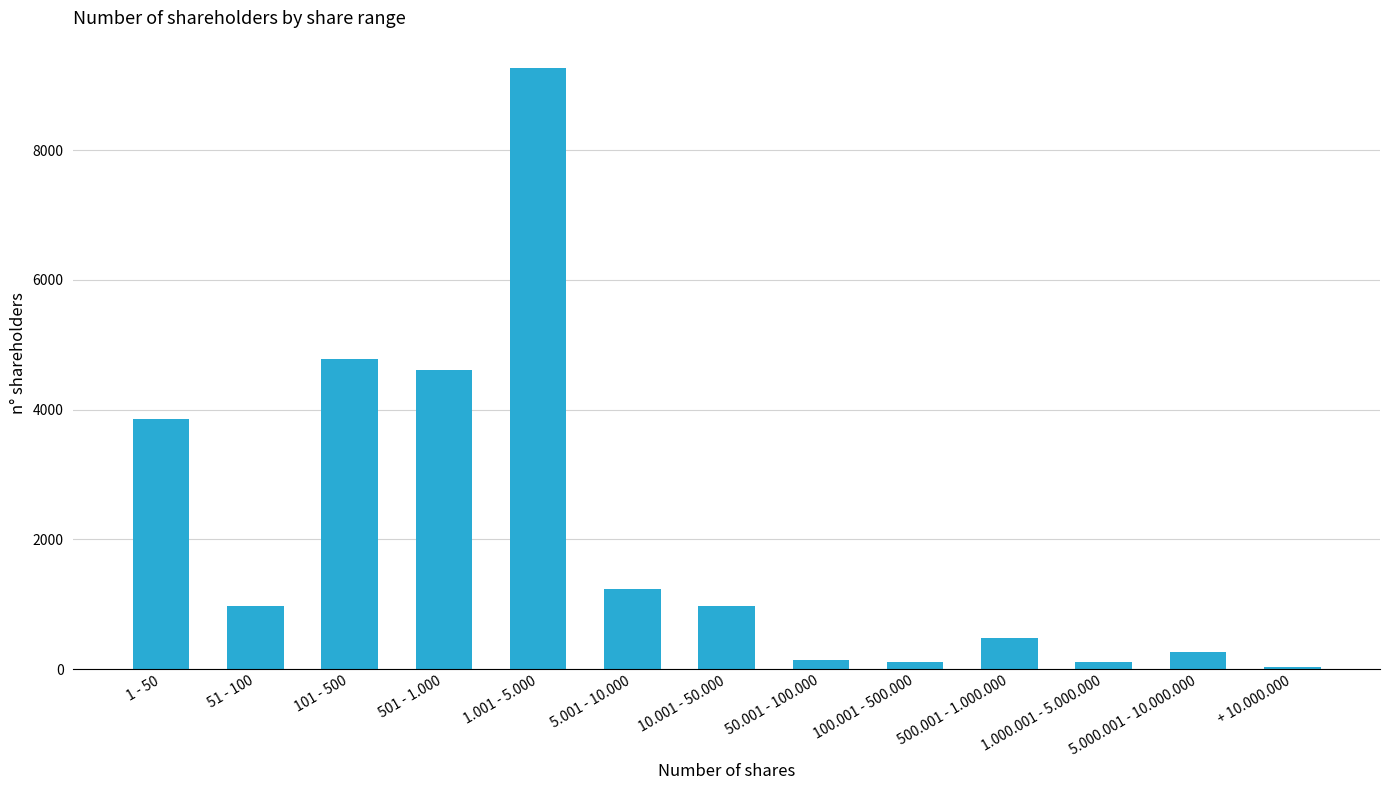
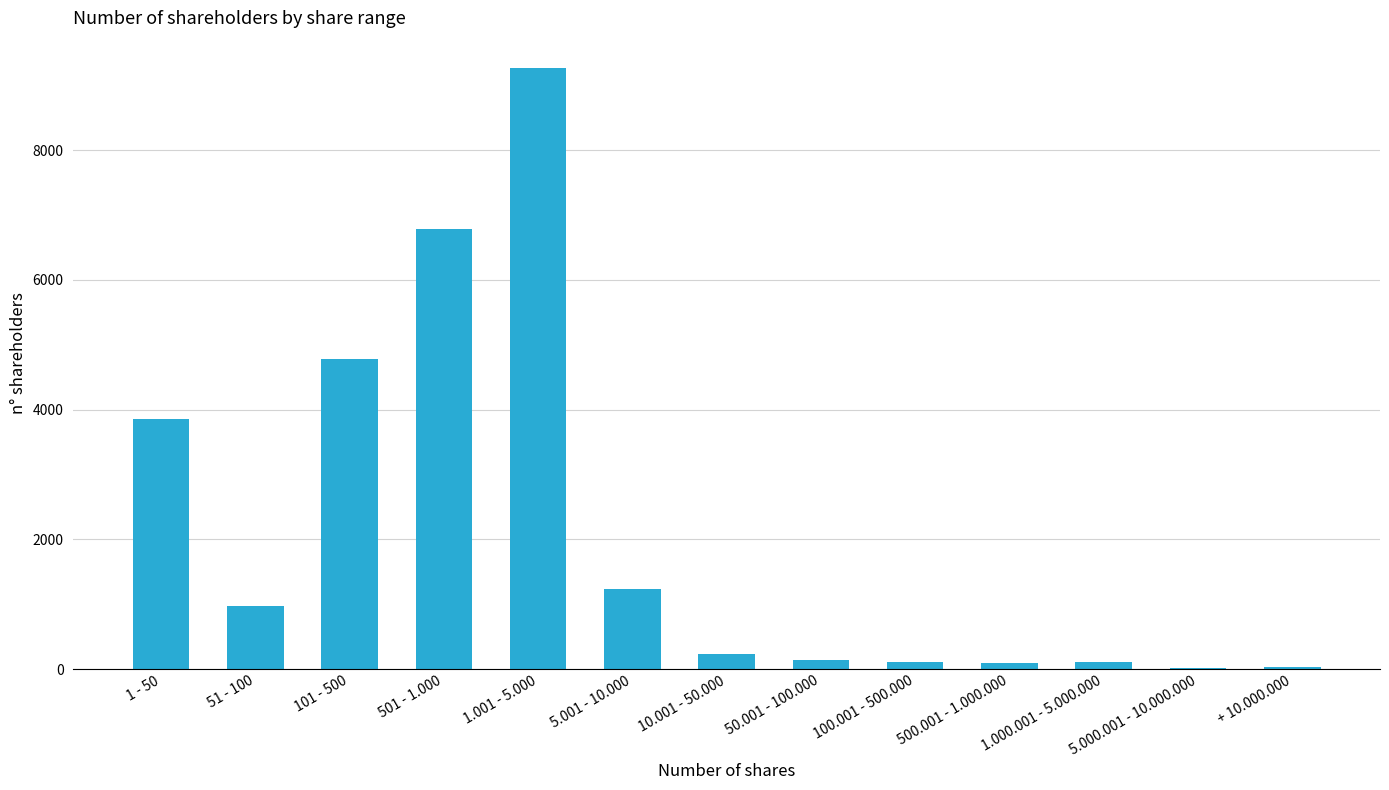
  {
    "1 - 50": 3900,
    "51 - 100": 1000,
    "101 - 500": 4800,
-   "501 - 1.000": 4600,
+   "501 - 1.000": 6800,
    "1.001 - 5.000": 9300,
    "5.001 - 10.000": 1200,
-   "10.001 - 50.000": 1000,
+   "10.001 - 50.000": 200,
    "50.001 - 100.000": 100,
    "100.001 - 500.000": 100,
-   "500.001 - 1.000.000": 500,
+   "500.001 - 1.000.000": 100,
    "1.000.001 - 5.000.000": 100,
-   "5.000.001 - 10.000.000": 300
+   "5.000.001 - 10.000.000": 0
  }
